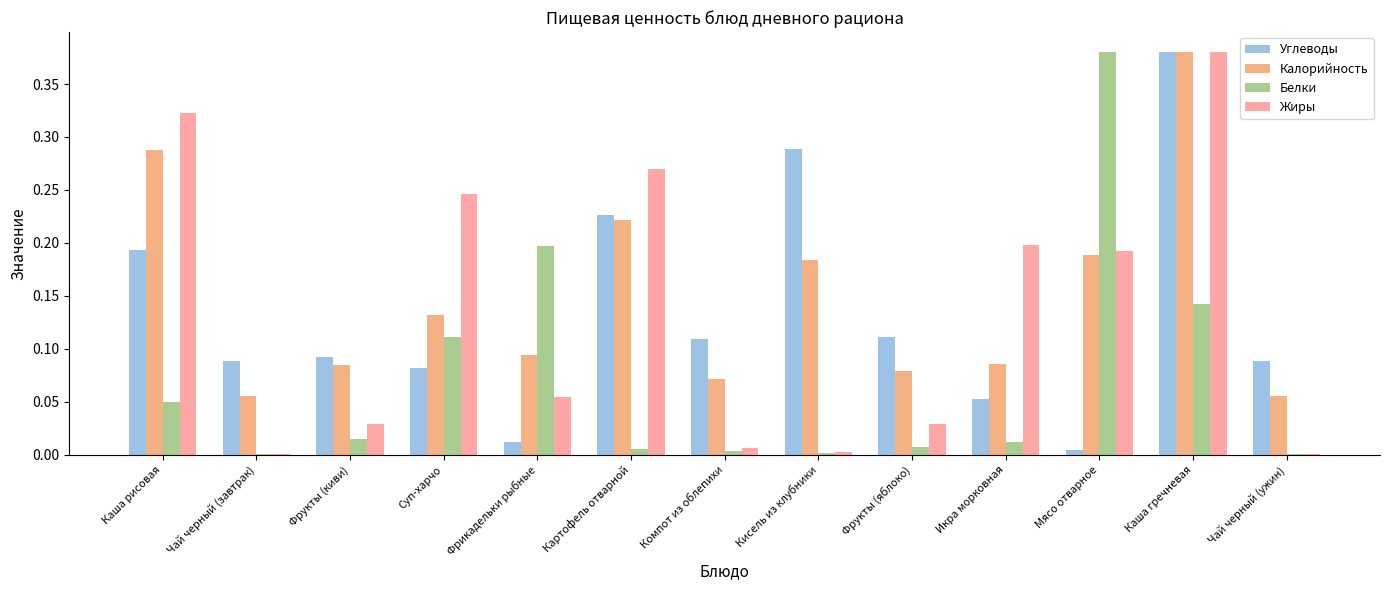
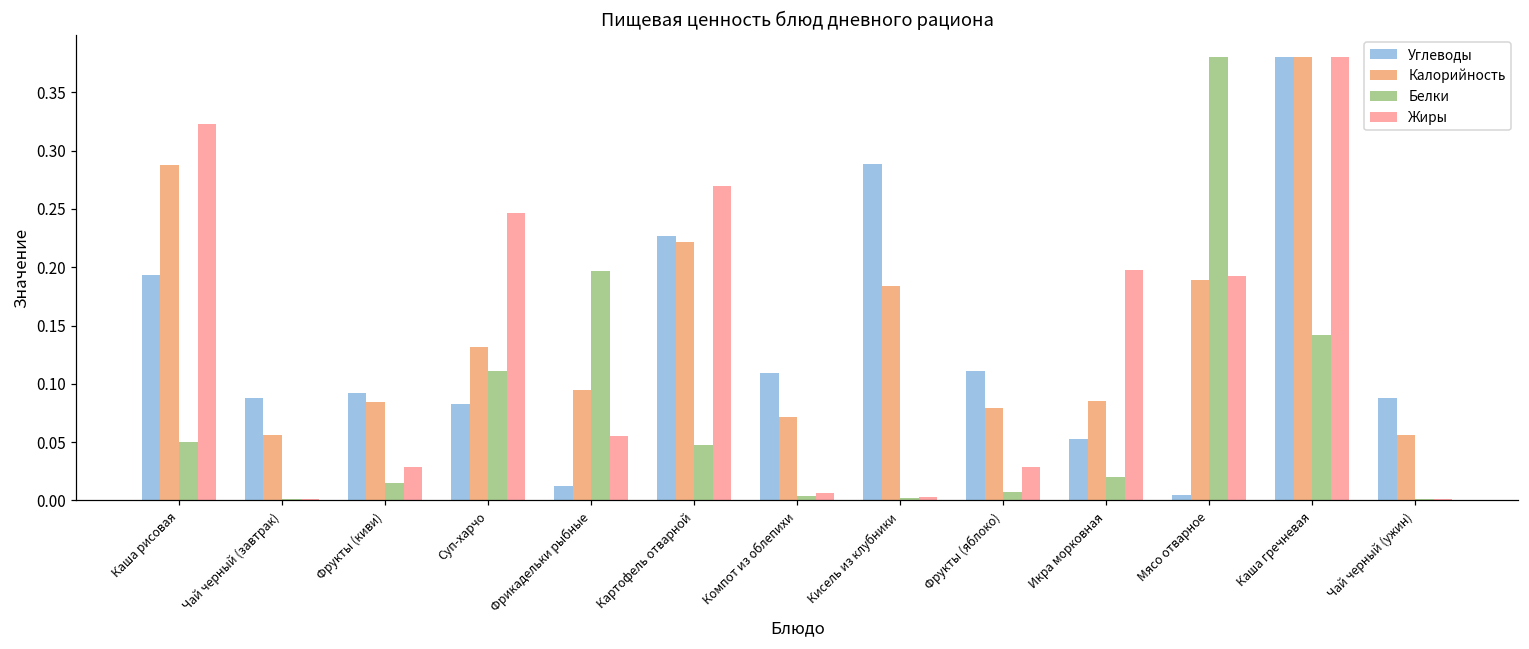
  {
    "Углеводы": {
      "Каша рисовая": 0.193,
      "Чай черный (завтрак)": 0.088,
      "Фрукты (киви)": 0.092,
      "Суп-харчо": 0.082,
      "Фрикадельки рыбные": 0.012,
      "Картофель отварной": 0.227,
      "Компот из облепихи": 0.109,
      "Кисель из клубники": 0.289,
      "Фрукты (яблоко)": 0.111,
      "Икра морковная": 0.053,
      "Мясо отварное": 0.004,
      "Каша гречневая": 0.380,
      "Чай черный (ужин)": 0.088
    },
    "Белки": {
      "Каша рисовая": 0.050,
      "Фрукты (киви)": 0.015,
      "Суп-харчо": 0.111,
      "Фрикадельки рыбные": 0.197,
-     "Картофель отварной": 0.005,
+     "Картофель отварной": 0.048,
      "Компот из облепихи": 0.003,
      "Фрукты (яблоко)": 0.008,
-     "Икра морковная": 0.012,
+     "Икра морковная": 0.020,
      "Мясо отварное": 0.380,
      "Каша гречневая": 0.142
    }
  }
